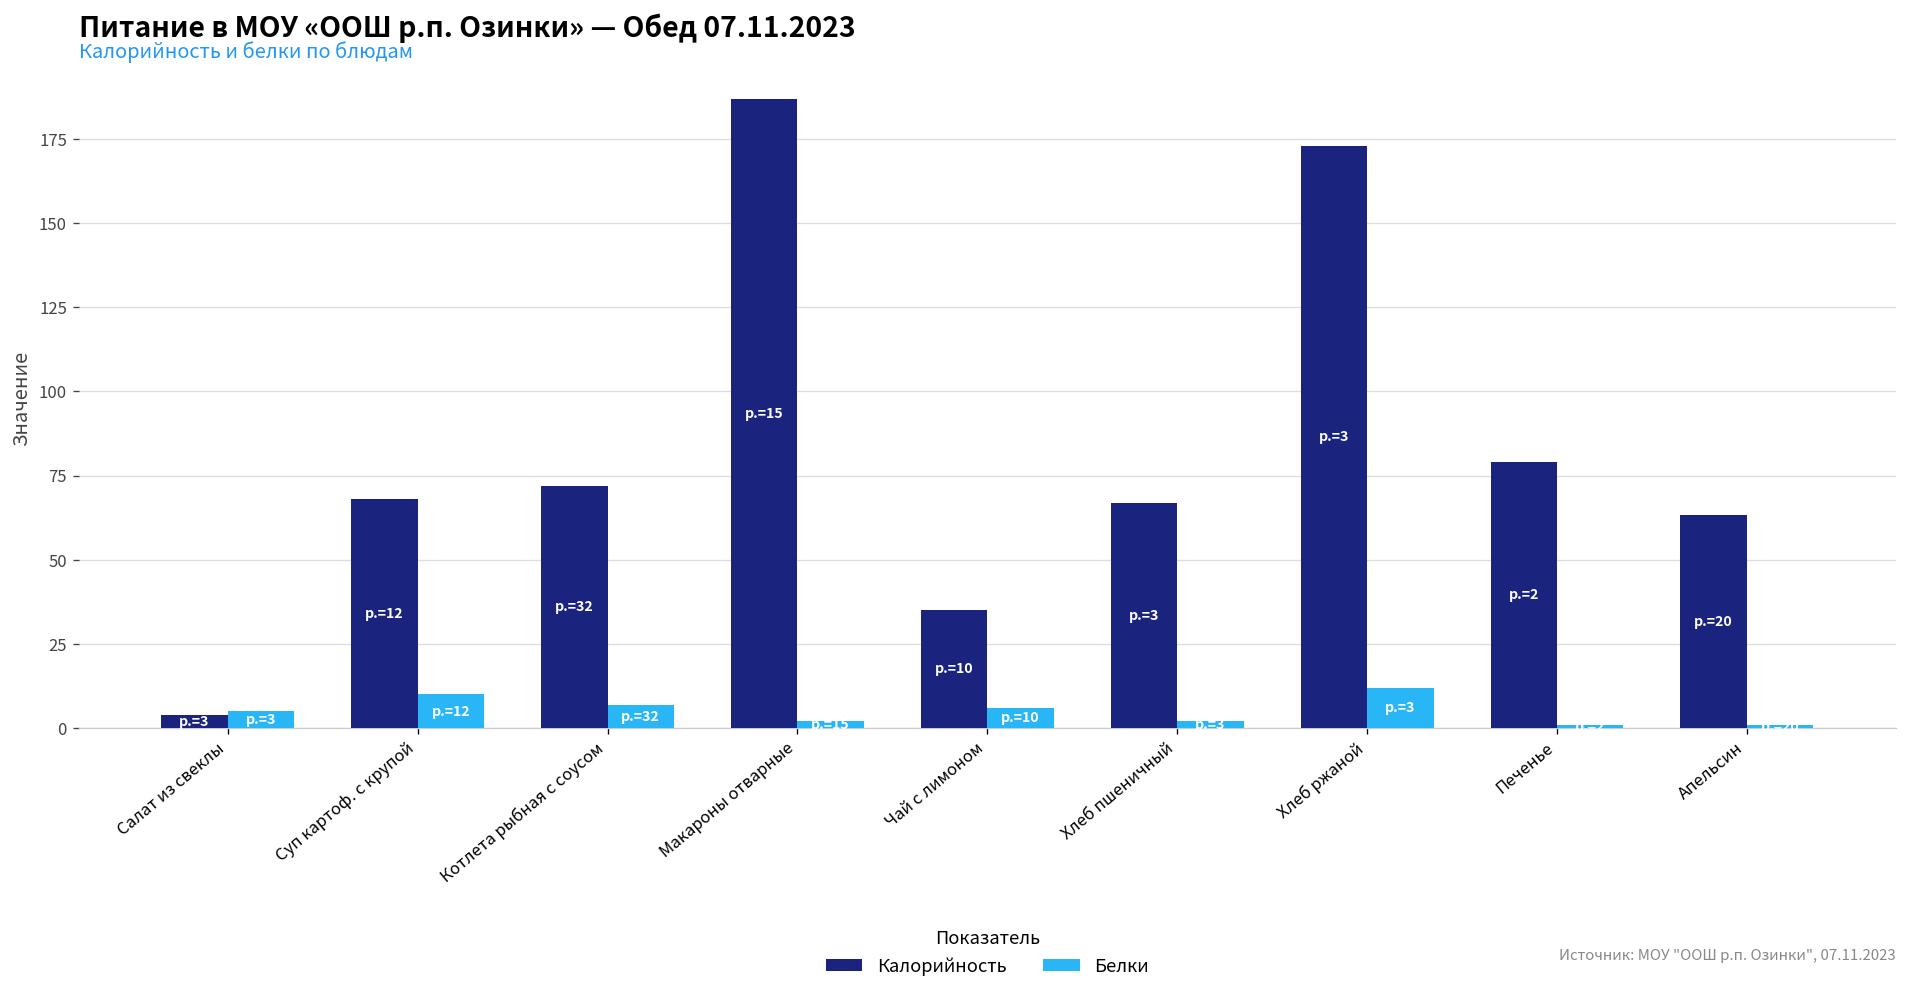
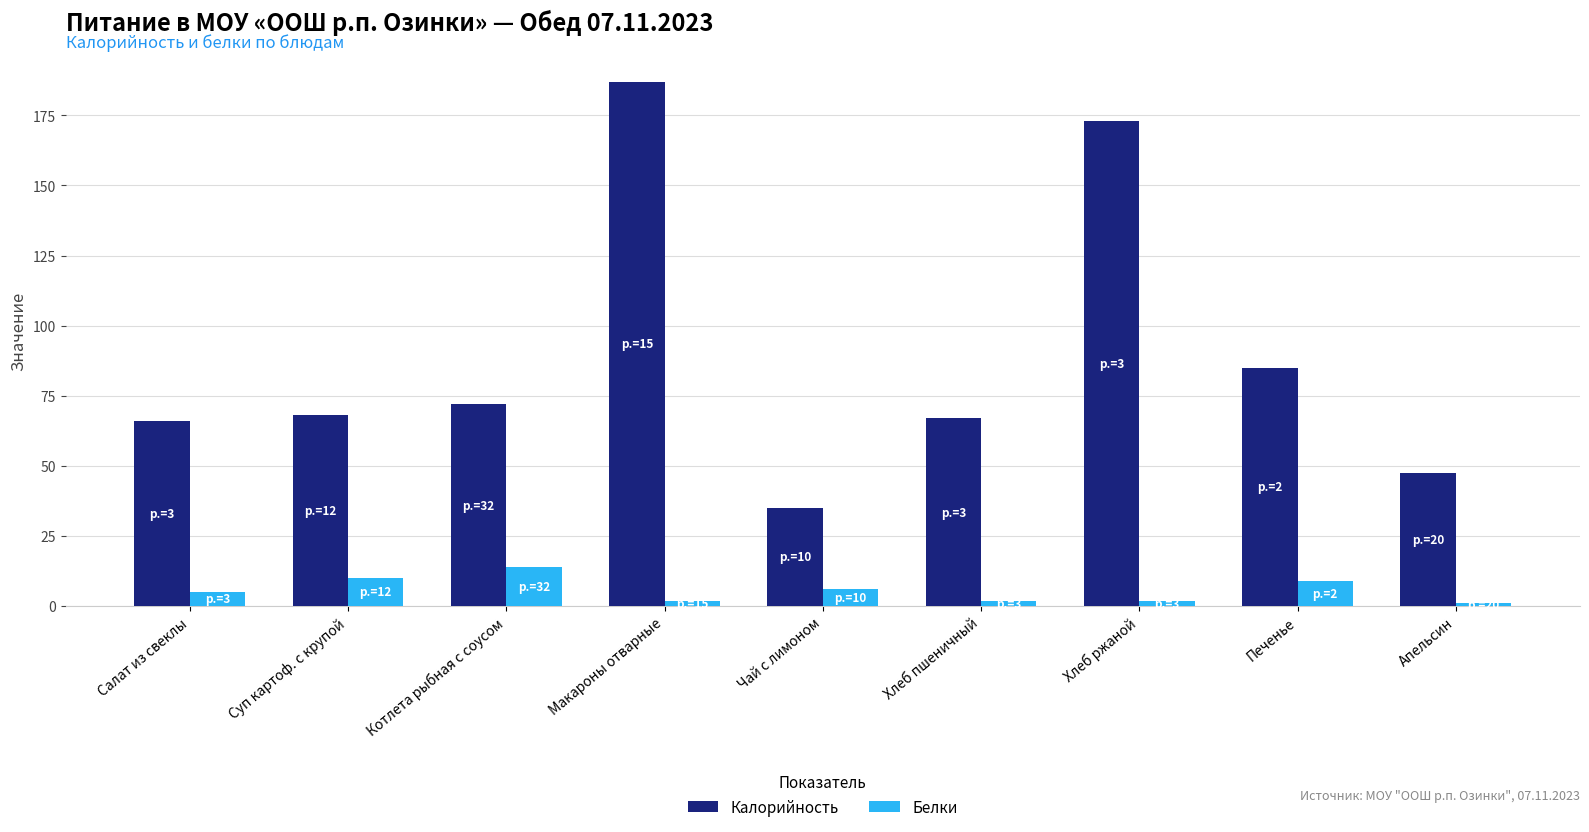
  {
    "Калорийность": {
-     "Салат из свеклы": 4,
-     "Печенье": 79,
-     "Апельсин": 63
+     "Салат из свеклы": 66,
+     "Печенье": 85,
+     "Апельсин": 48
    },
    "Белки": {
-     "Котлета рыбная с соусом": 7,
+     "Котлета рыбная с соусом": 14,
      "Макароны отварные": 2,
      "Хлеб пшеничный": 2,
-     "Хлеб ржаной": 12,
-     "Печенье": 1,
+     "Хлеб ржаной": 2,
+     "Печенье": 9,
      "Апельсин": 1
    }
  }
